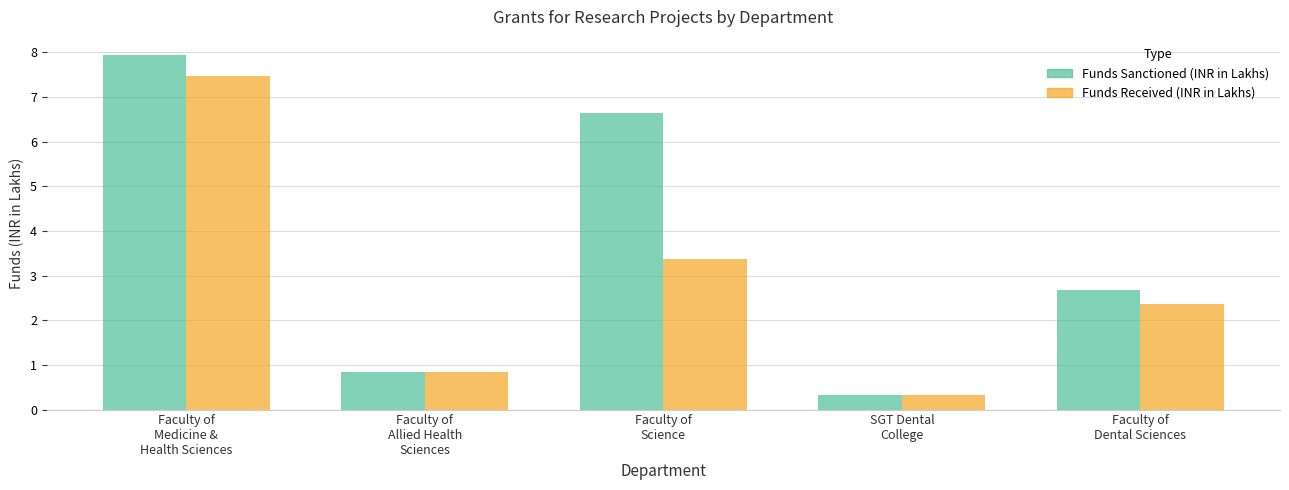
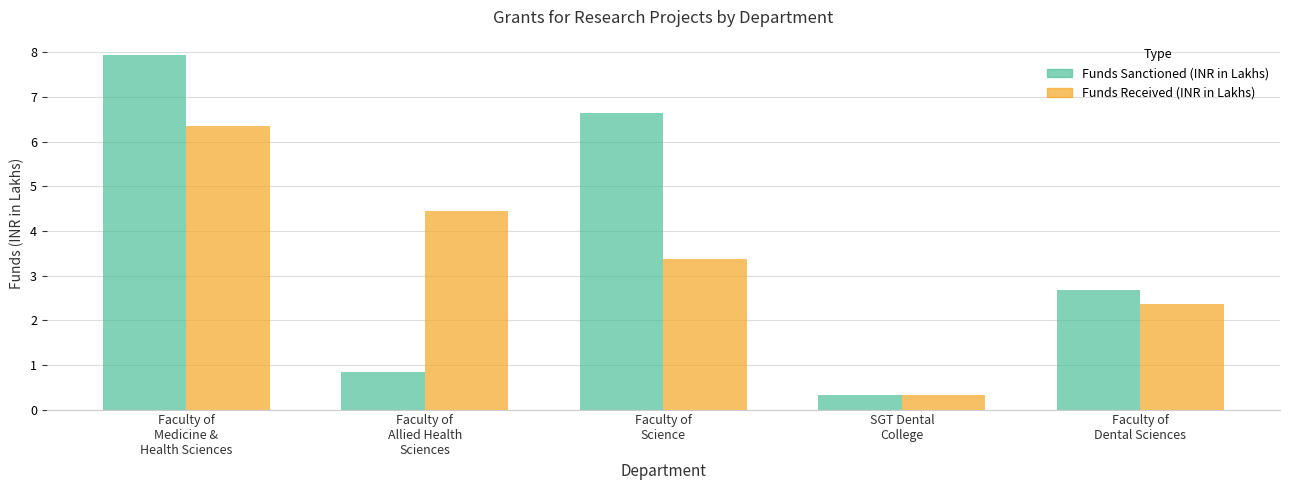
  {
    "Funds Sanctioned (INR in Lakhs)": {
      "Faculty of Medicine & Health Sciences": 8.0,
      "Faculty of Allied Health Sciences": 0.9,
      "Faculty of Science": 6.7,
      "SGT Dental College": 0.3,
      "Faculty of Dental Sciences": 2.7
    },
    "Funds Received (INR in Lakhs)": {
-     "Faculty of Medicine & Health Sciences": 7.5,
-     "Faculty of Allied Health Sciences": 0.9,
+     "Faculty of Medicine & Health Sciences": 6.4,
+     "Faculty of Allied Health Sciences": 4.4,
      "Faculty of Science": 3.4,
      "SGT Dental College": 0.3,
      "Faculty of Dental Sciences": 2.4
    }
  }
